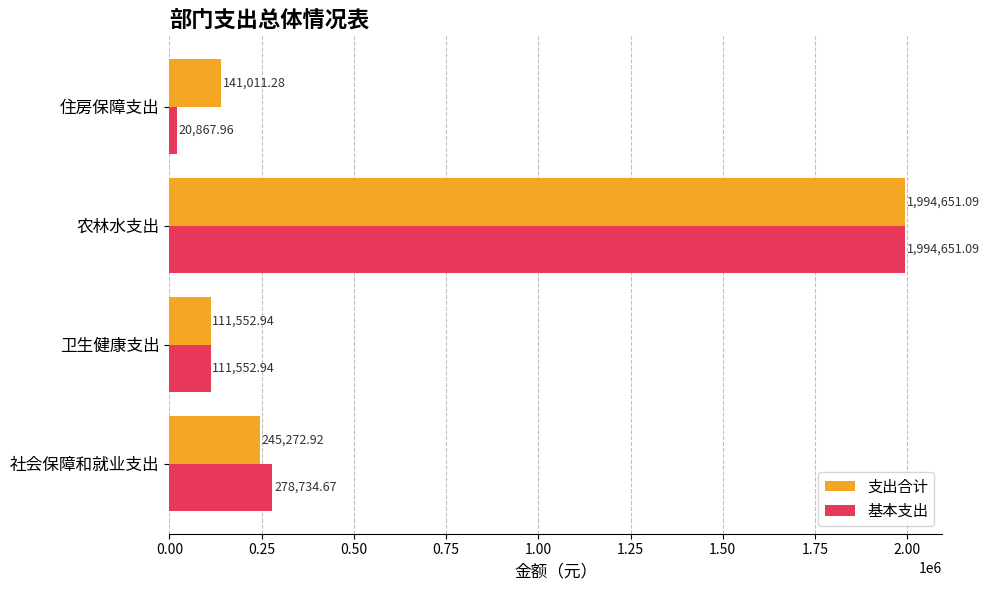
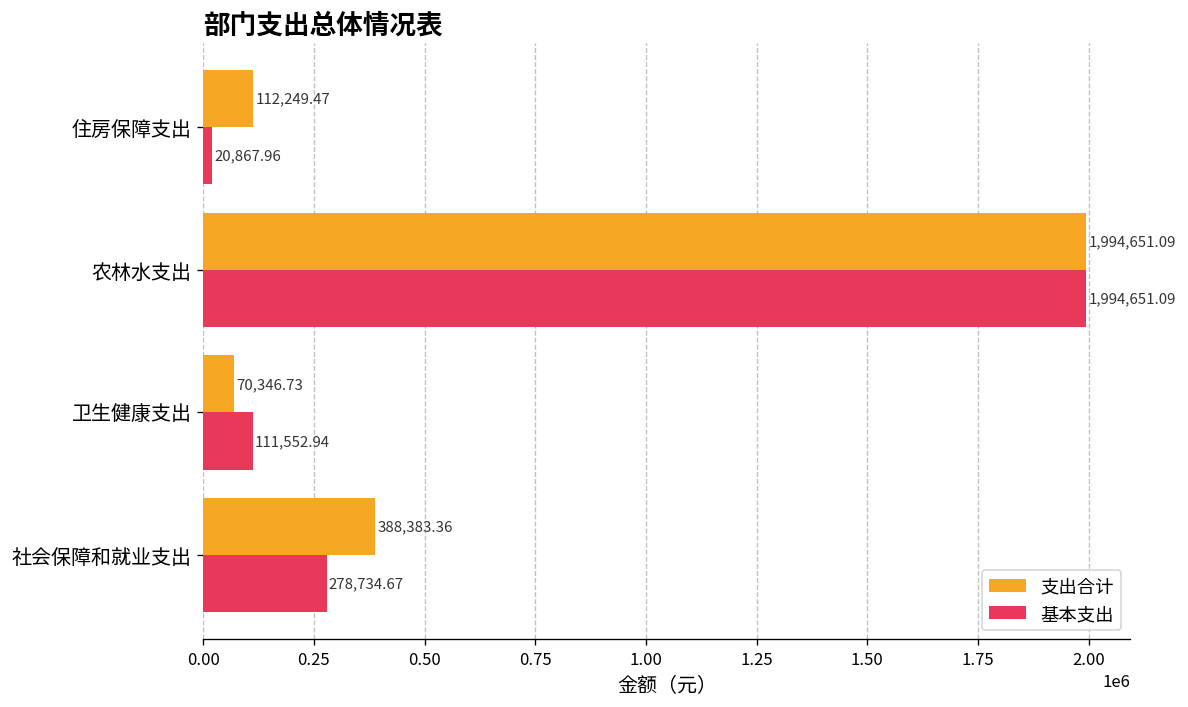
  {
    "支出合计": {
-     "住房保障支出": "141,011.28",
+     "住房保障支出": "112,249.47",
      "农林水支出": "1,994,651.09",
-     "卫生健康支出": "111,552.94",
-     "社会保障和就业支出": "245,272.92"
+     "卫生健康支出": "70,346.73",
+     "社会保障和就业支出": "388,383.36"
    },
    "基本支出": {
      "住房保障支出": "20,867.96",
      "农林水支出": "1,994,651.09",
      "卫生健康支出": "111,552.94",
      "社会保障和就业支出": "278,734.67"
    }
  }
